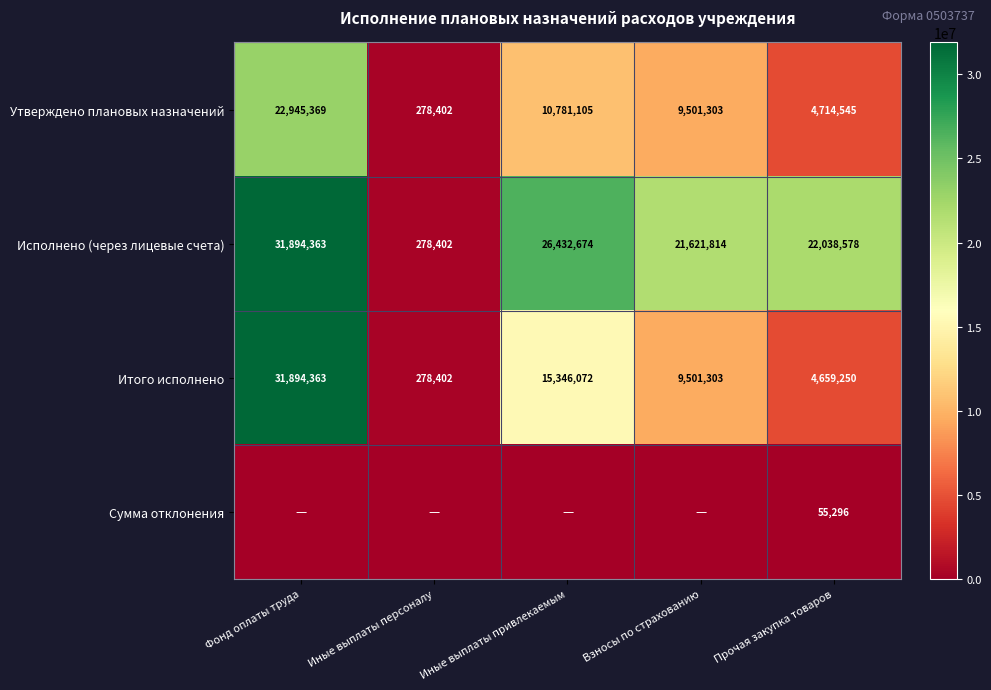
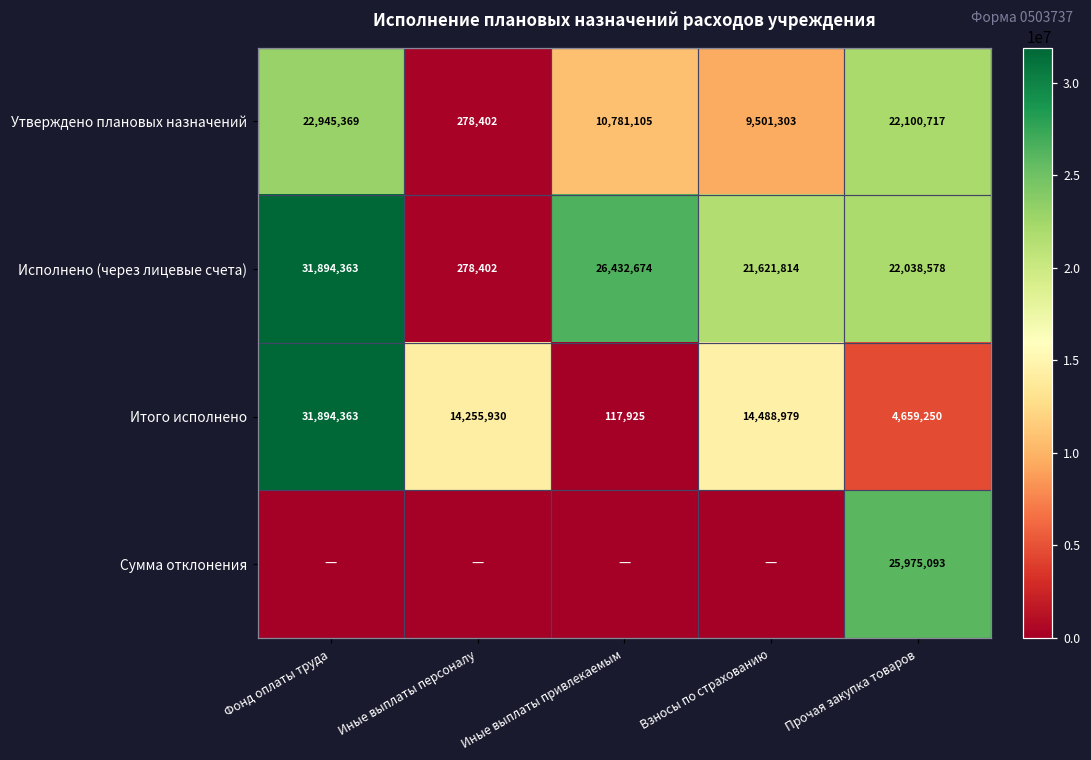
  {
    "Утверждено плановых назначений": {
      "Фонд оплаты труда": "22,945,369",
      "Иные выплаты персоналу": "278,402",
      "Иные выплаты привлекаемым": "10,781,105",
      "Взносы по страхованию": "9,501,303",
-     "Прочая закупка товаров": "4,714,545"
+     "Прочая закупка товаров": "22,100,717"
    },
    "Исполнено (через лицевые счета)": {
      "Фонд оплаты труда": "31,894,363",
      "Иные выплаты персоналу": "278,402",
      "Иные выплаты привлекаемым": "26,432,674",
      "Взносы по страхованию": "21,621,814",
      "Прочая закупка товаров": "22,038,578"
    },
    "Итого исполнено": {
      "Фонд оплаты труда": "31,894,363",
-     "Иные выплаты персоналу": "278,402",
-     "Иные выплаты привлекаемым": "15,346,072",
-     "Взносы по страхованию": "9,501,303",
+     "Иные выплаты персоналу": "14,255,930",
+     "Иные выплаты привлекаемым": "117,925",
+     "Взносы по страхованию": "14,488,979",
      "Прочая закупка товаров": "4,659,250"
    },
    "Сумма отклонения": {
-     "Прочая закупка товаров": "55,296"
+     "Прочая закупка товаров": "25,975,093"
    }
  }
